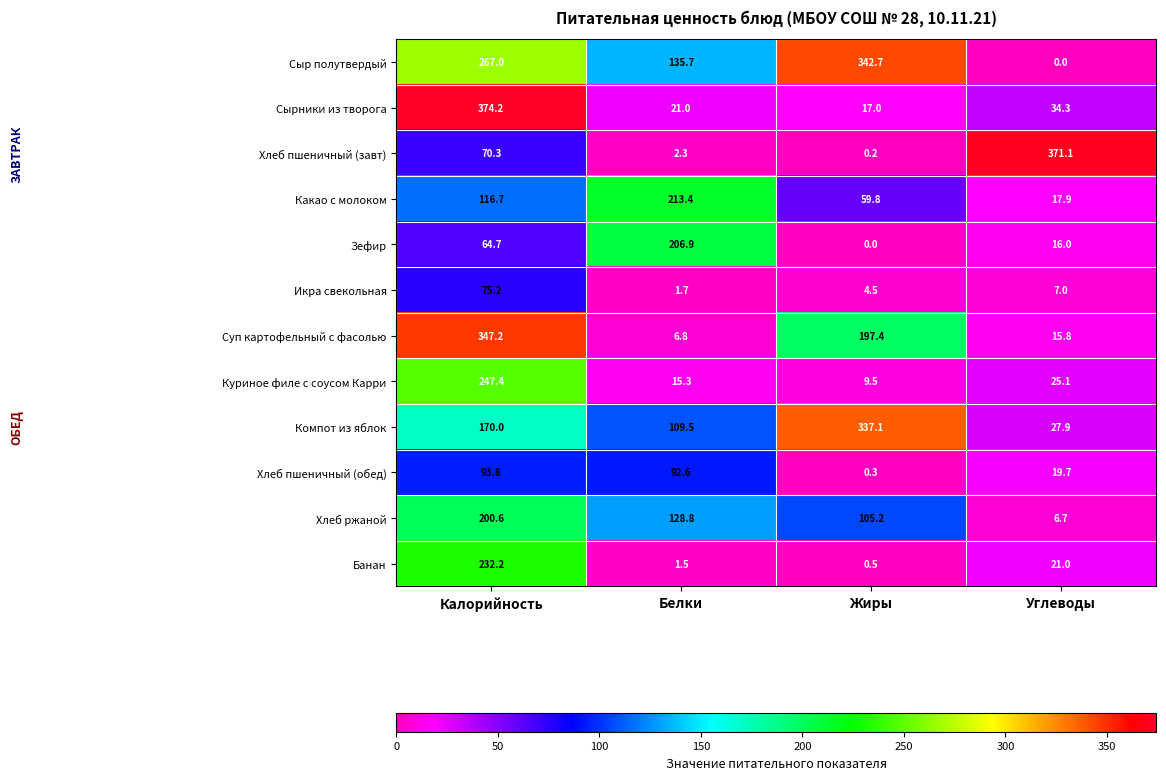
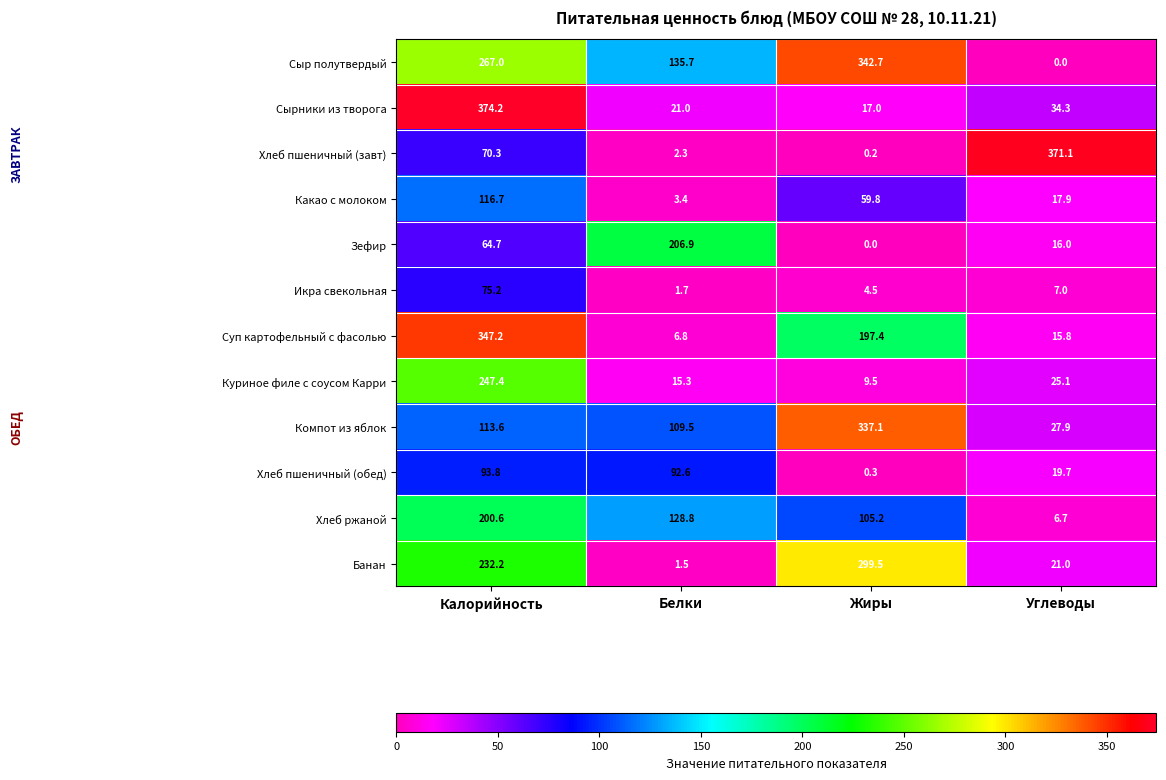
  {
    "Сыр полутвердый": {
      "Калорийность": 267.0,
      "Белки": 135.7,
      "Жиры": 342.7,
      "Углеводы": 0.0
    },
    "Сырники из творога": {
      "Калорийность": 374.2,
      "Белки": 21.0,
      "Жиры": 17.0,
      "Углеводы": 34.3
    },
    "Хлеб пшеничный (завт)": {
      "Калорийность": 70.3,
      "Белки": 2.3,
      "Жиры": 0.2,
      "Углеводы": 371.1
    },
    "Какао с молоком": {
      "Калорийность": 116.7,
-     "Белки": 213.4,
+     "Белки": 3.4,
      "Жиры": 59.8,
      "Углеводы": 17.9
    },
    "Зефир": {
      "Калорийность": 64.7,
      "Белки": 206.9,
      "Жиры": 0.0,
      "Углеводы": 16.0
    },
    "Икра свекольная": {
      "Калорийность": 75.2,
      "Белки": 1.7,
      "Жиры": 4.5,
      "Углеводы": 7.0
    },
    "Суп картофельный с фасолью": {
      "Калорийность": 347.2,
      "Белки": 6.8,
      "Жиры": 197.4,
      "Углеводы": 15.8
    },
    "Куриное филе с соусом Карри": {
      "Калорийность": 247.4,
      "Белки": 15.3,
      "Жиры": 9.5,
      "Углеводы": 25.1
    },
    "Компот из яблок": {
-     "Калорийность": 170.0,
+     "Калорийность": 113.6,
      "Белки": 109.5,
      "Жиры": 337.1,
      "Углеводы": 27.9
    },
    "Хлеб пшеничный (обед)": {
      "Калорийность": 93.8,
      "Белки": 92.6,
      "Жиры": 0.3,
      "Углеводы": 19.7
    },
    "Хлеб ржаной": {
      "Калорийность": 200.6,
      "Белки": 128.8,
      "Жиры": 105.2,
      "Углеводы": 6.7
    },
    "Банан": {
      "Калорийность": 232.2,
      "Белки": 1.5,
-     "Жиры": 0.5,
+     "Жиры": 299.5,
      "Углеводы": 21.0
    }
  }
